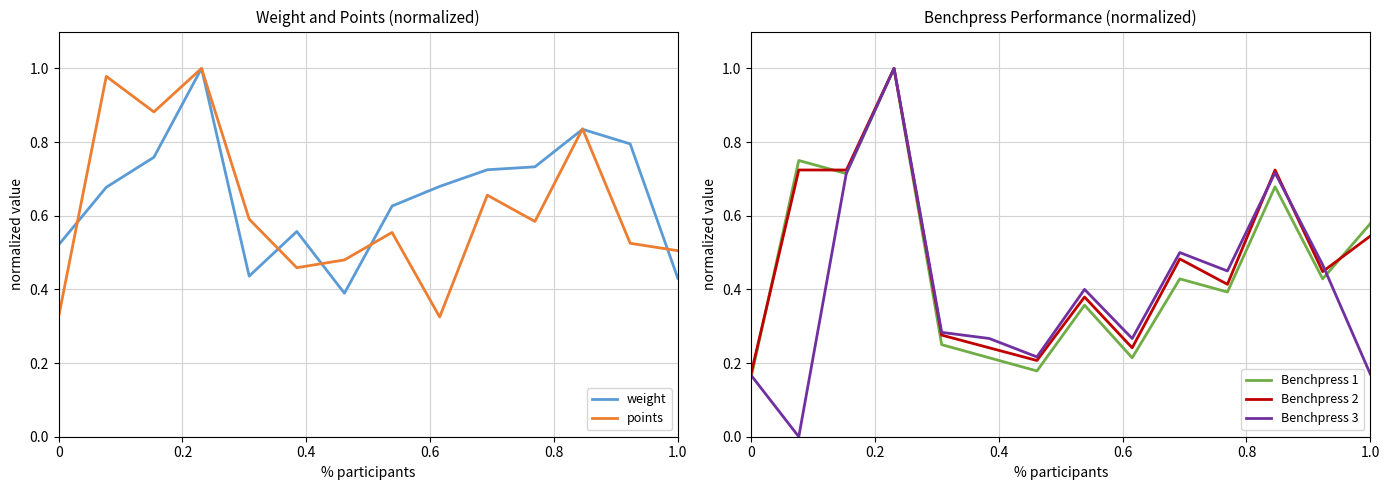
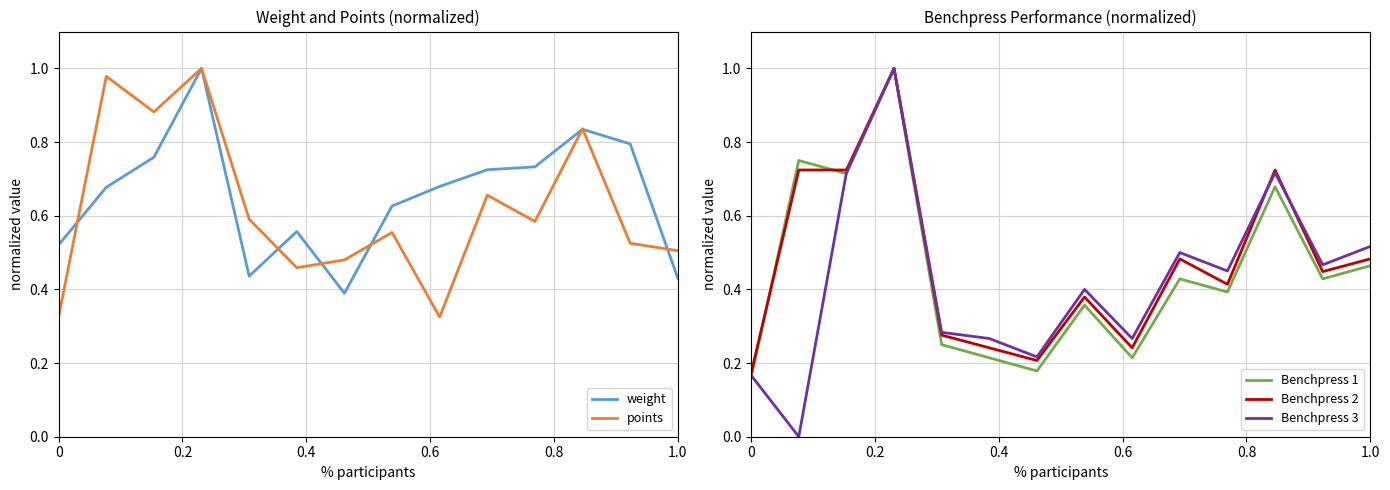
  {
    "Weight and Points (normalized)": {
      "weight": {
        "0": 0.52,
        "1.0": 0.43
      },
      "points": {
        "0": 0.33,
        "1.0": 0.51
      }
    },
    "Benchpress Performance (normalized)": {
      "Benchpress 1": {
-       "1.0": 0.58
+       "1.0": 0.46
      },
      "Benchpress 2": {
-       "1.0": 0.54
+       "1.0": 0.48
      },
      "Benchpress 3": {
-       "1.0": 0.17
+       "1.0": 0.52
      }
    }
  }
